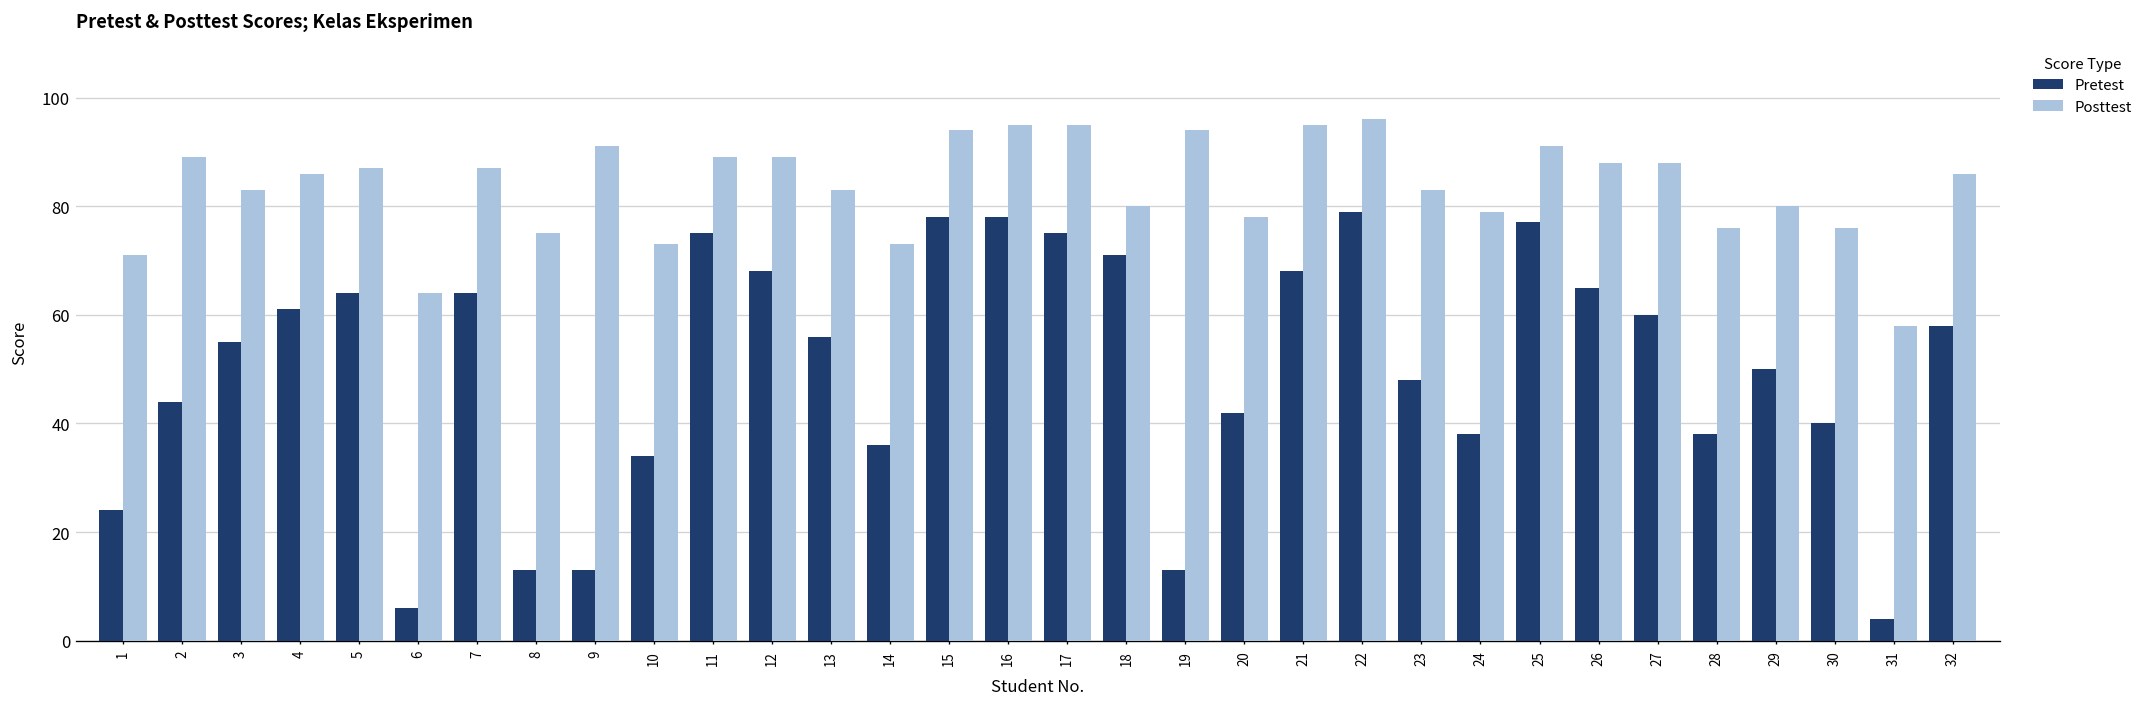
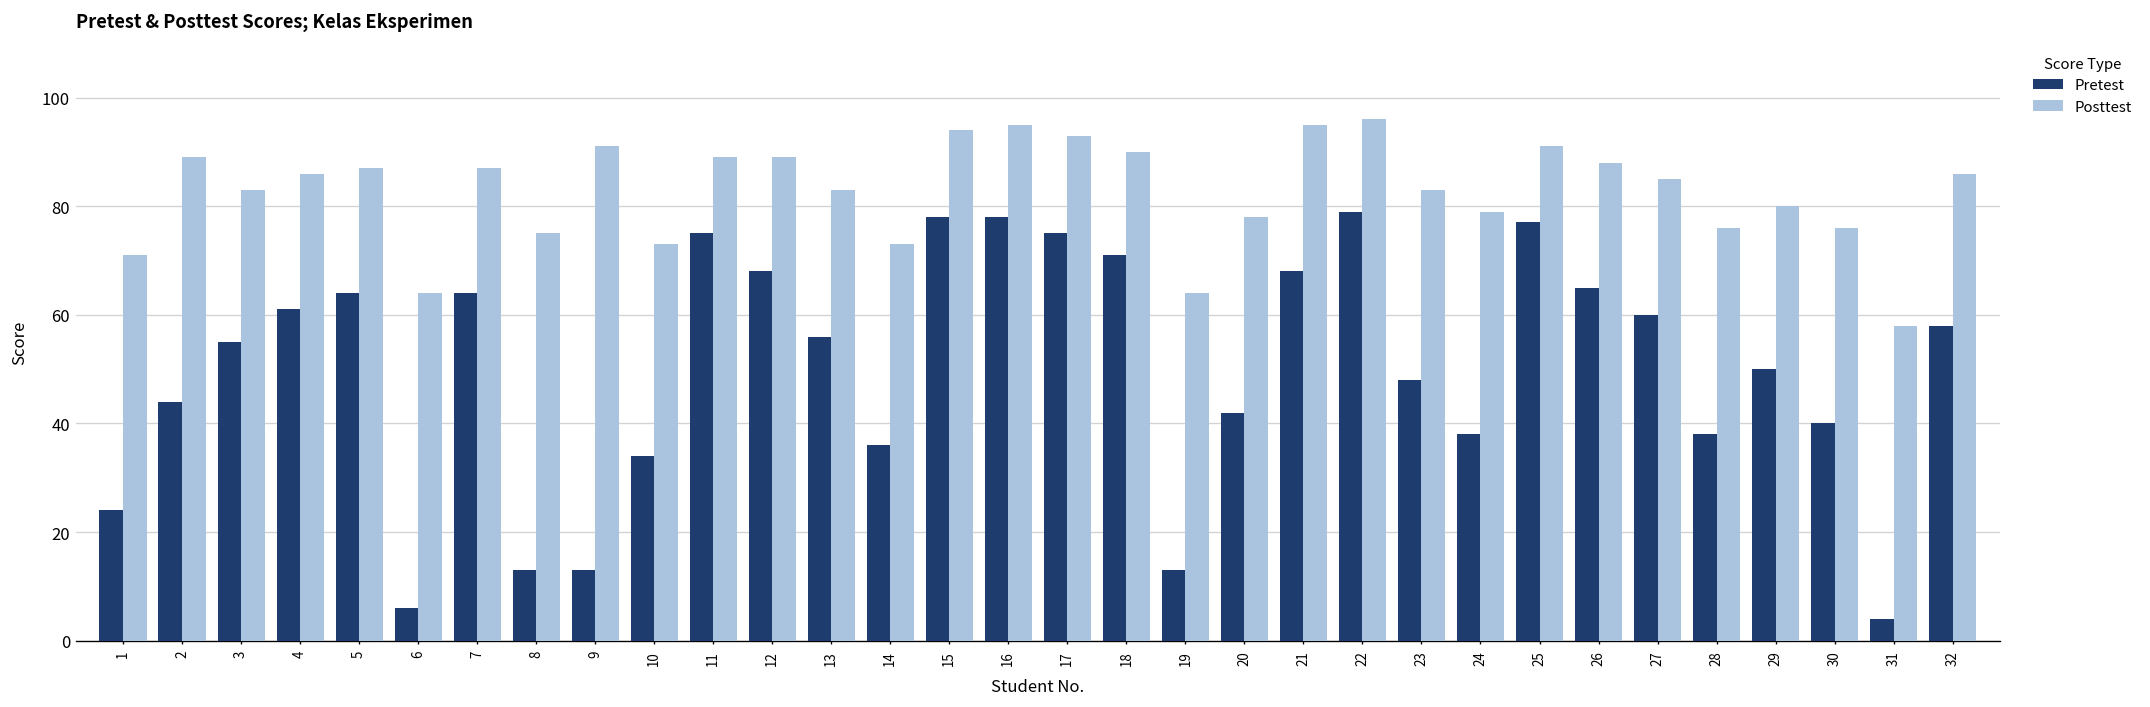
  {
    "Pretest": {
      "1": 24,
      "2": 44,
      "3": 55,
      "4": 61,
      "5": 64,
      "6": 6,
      "7": 64,
      "8": 13,
      "9": 13,
      "10": 34,
      "11": 75,
      "12": 68,
      "13": 56,
      "14": 36,
      "15": 78,
      "16": 78,
      "17": 75,
      "18": 71,
      "19": 13,
      "20": 42,
      "21": 68,
      "22": 79,
      "23": 48,
      "24": 38,
      "25": 77,
      "26": 65,
      "27": 60,
      "28": 38,
      "29": 50,
      "30": 40,
      "31": 4,
      "32": 58
    },
    "Posttest": {
      "1": 71,
      "2": 89,
      "3": 83,
      "4": 86,
      "5": 87,
      "6": 64,
      "7": 87,
      "8": 75,
      "9": 91,
      "10": 73,
      "11": 89,
      "12": 89,
      "13": 83,
      "14": 73,
      "15": 94,
      "16": 95,
-     "17": 95,
-     "18": 80,
-     "19": 94,
+     "17": 93,
+     "18": 90,
+     "19": 64,
      "20": 78,
      "21": 95,
      "22": 96,
      "23": 83,
      "24": 79,
      "25": 91,
      "26": 88,
-     "27": 88,
+     "27": 85,
      "28": 76,
      "29": 80,
      "30": 76,
      "31": 58,
      "32": 86
    }
  }
